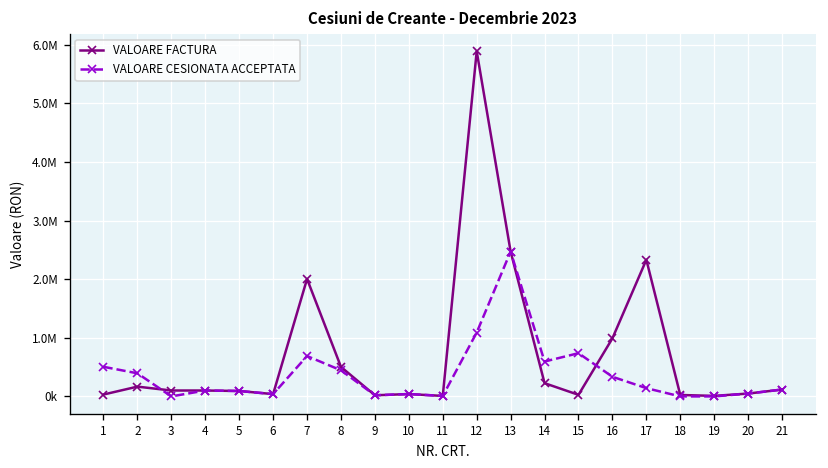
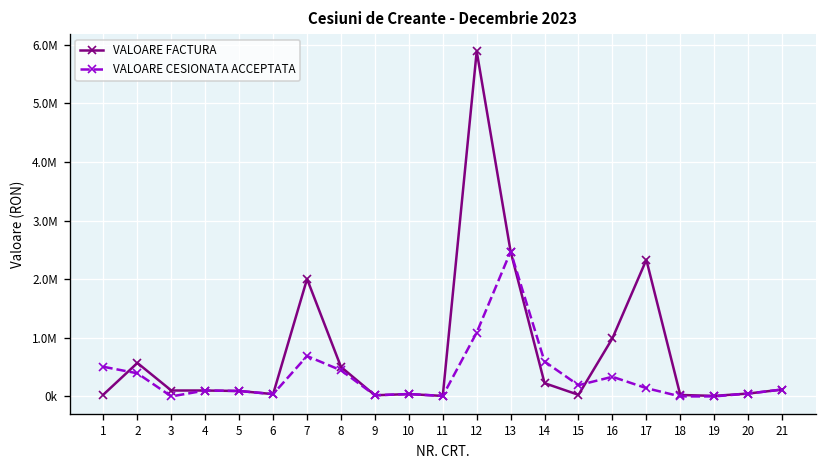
  {
    "VALOARE FACTURA": {
      "1": 0,
-     "2": 200000,
+     "2": 600000,
      "3": 100000,
      "7": 2000000,
      "8": 500000,
      "12": 5900000,
      "14": 200000,
      "15": 0,
      "16": 1000000,
      "17": 2300000
    },
    "VALOARE CESIONATA ACCEPTATA": {
      "1": 500000,
      "2": 400000,
      "3": 0,
      "7": 700000,
      "8": 400000,
      "12": 1100000,
      "14": 600000,
-     "15": 700000,
+     "15": 200000,
      "16": 300000,
      "17": 100000
    }
  }
